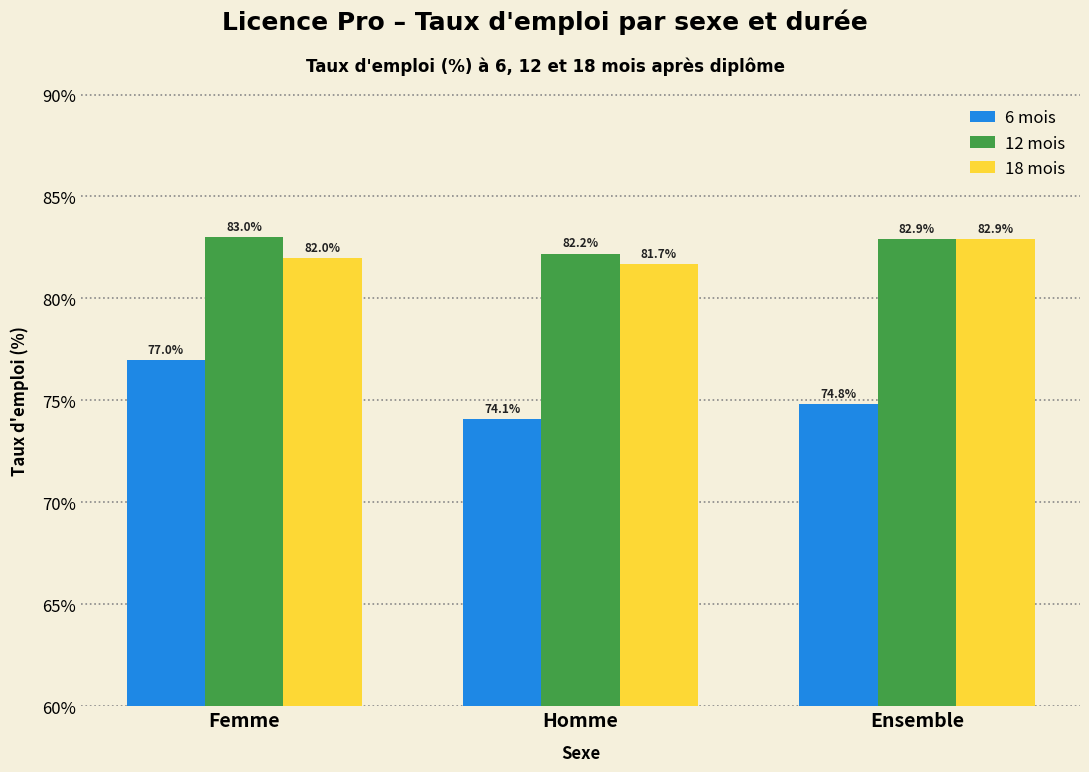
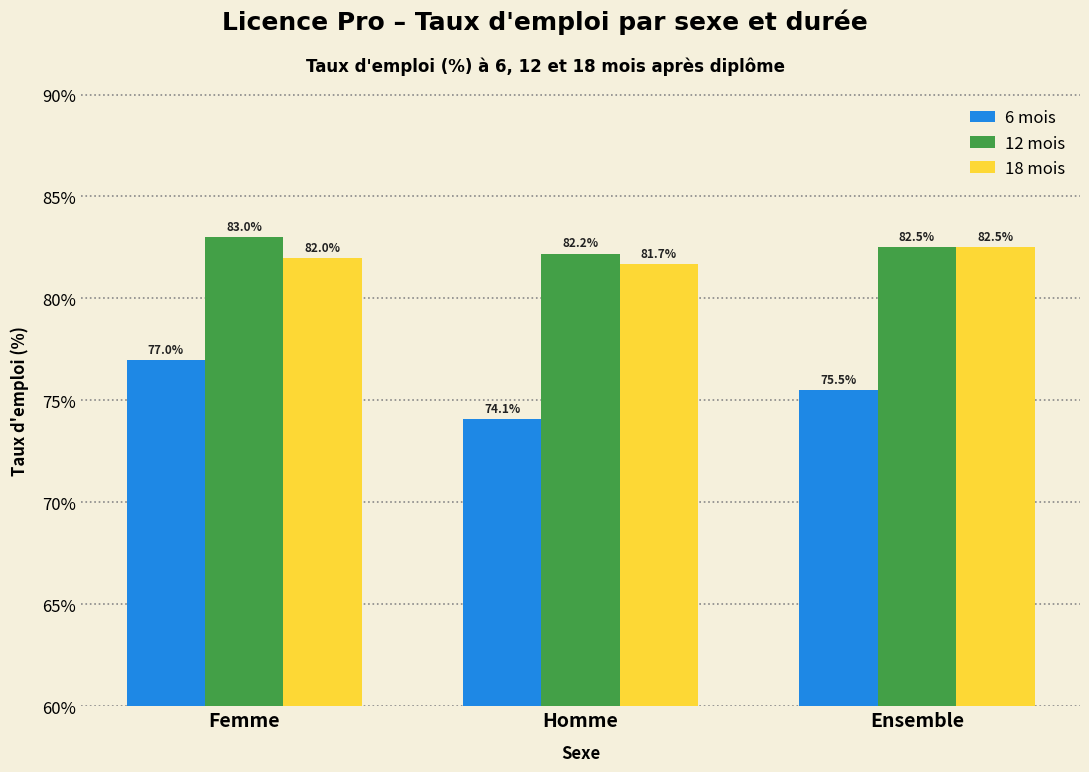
  {
    "6 mois": {
      "Femme": "77.0%",
      "Homme": "74.1%",
-     "Ensemble": "74.8%"
+     "Ensemble": "75.5%"
    },
    "12 mois": {
      "Femme": "83.0%",
      "Homme": "82.2%",
-     "Ensemble": "82.9%"
+     "Ensemble": "82.5%"
    },
    "18 mois": {
      "Femme": "82.0%",
      "Homme": "81.7%",
-     "Ensemble": "82.9%"
+     "Ensemble": "82.5%"
    }
  }
